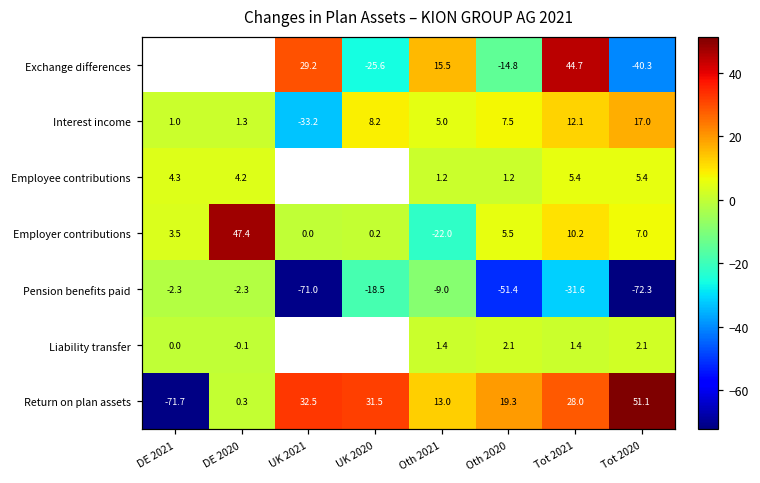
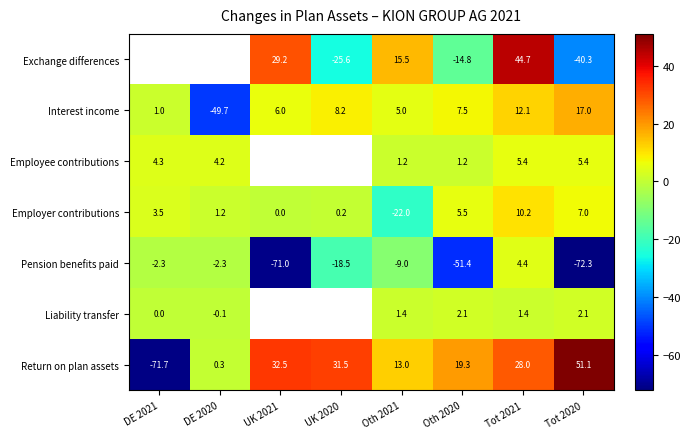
  {
    "Exchange differences": {
      "UK 2021": 29.2,
      "UK 2020": -25.6,
      "Oth 2021": 15.5,
      "Oth 2020": -14.8,
      "Tot 2021": 44.7,
      "Tot 2020": -40.3
    },
    "Interest income": {
      "DE 2021": 1.0,
-     "DE 2020": 1.3,
-     "UK 2021": -33.2,
+     "DE 2020": -49.7,
+     "UK 2021": 6.0,
      "UK 2020": 8.2,
      "Oth 2021": 5.0,
      "Oth 2020": 7.5,
      "Tot 2021": 12.1,
      "Tot 2020": 17.0
    },
    "Employee contributions": {
      "DE 2021": 4.3,
      "DE 2020": 4.2,
      "Oth 2021": 1.2,
      "Oth 2020": 1.2,
      "Tot 2021": 5.4,
      "Tot 2020": 5.4
    },
    "Employer contributions": {
      "DE 2021": 3.5,
-     "DE 2020": 47.4,
+     "DE 2020": 1.2,
      "UK 2021": 0.0,
      "UK 2020": 0.2,
      "Oth 2021": -22.0,
      "Oth 2020": 5.5,
      "Tot 2021": 10.2,
      "Tot 2020": 7.0
    },
    "Pension benefits paid": {
      "DE 2021": -2.3,
      "DE 2020": -2.3,
      "UK 2021": -71.0,
      "UK 2020": -18.5,
      "Oth 2021": -9.0,
      "Oth 2020": -51.4,
-     "Tot 2021": -31.6,
+     "Tot 2021": 4.4,
      "Tot 2020": -72.3
    },
    "Liability transfer": {
      "DE 2021": 0.0,
      "DE 2020": -0.1,
      "Oth 2021": 1.4,
      "Oth 2020": 2.1,
      "Tot 2021": 1.4,
      "Tot 2020": 2.1
    },
    "Return on plan assets": {
      "DE 2021": -71.7,
      "DE 2020": 0.3,
      "UK 2021": 32.5,
      "UK 2020": 31.5,
      "Oth 2021": 13.0,
      "Oth 2020": 19.3,
      "Tot 2021": 28.0,
      "Tot 2020": 51.1
    }
  }
